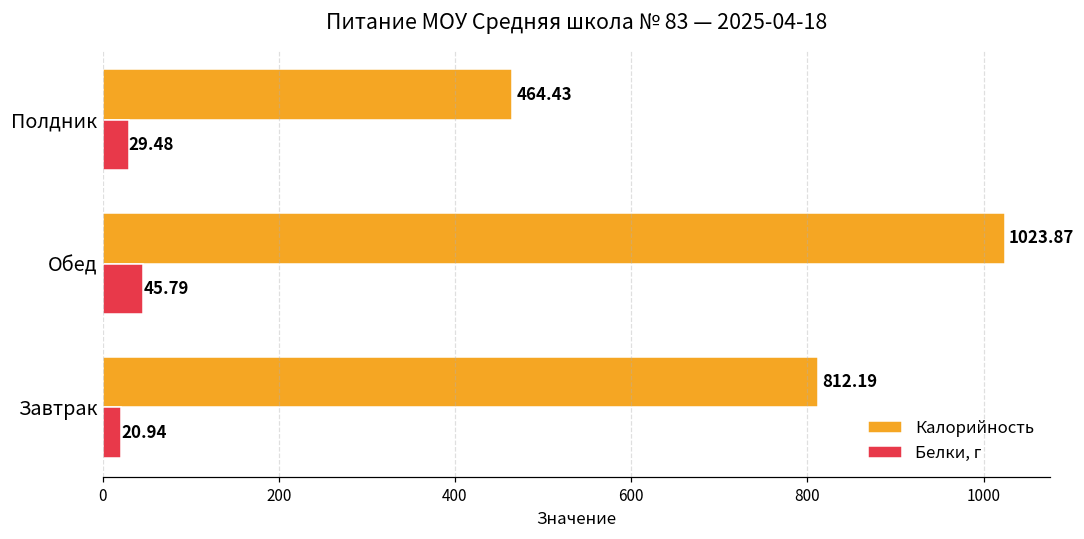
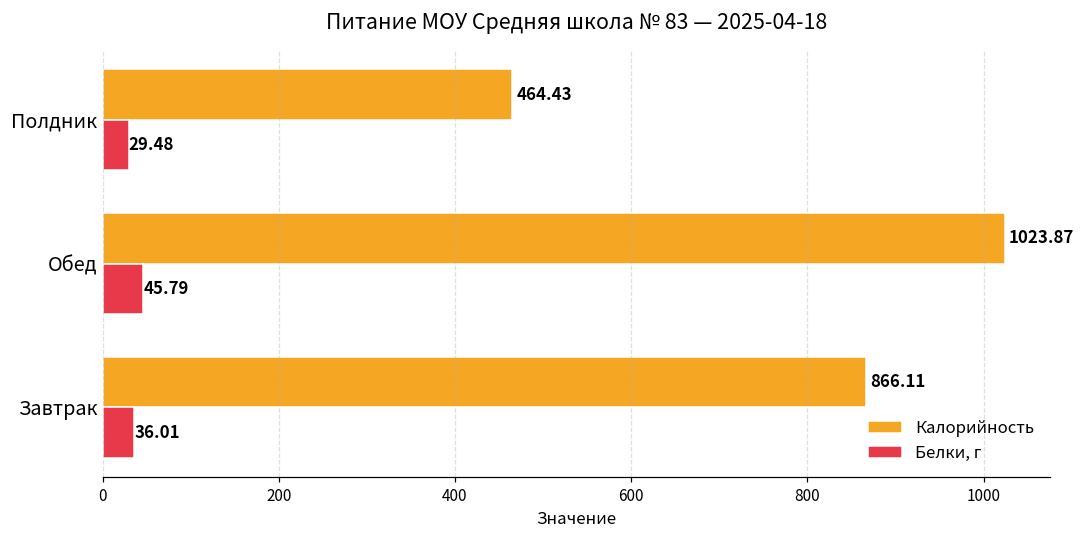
  {
    "Калорийность": {
      "Полдник": 464.43,
      "Обед": 1023.87,
-     "Завтрак": 812.19
+     "Завтрак": 866.11
    },
    "Белки, г": {
      "Полдник": 29.48,
      "Обед": 45.79,
-     "Завтрак": 20.94
+     "Завтрак": 36.01
    }
  }
